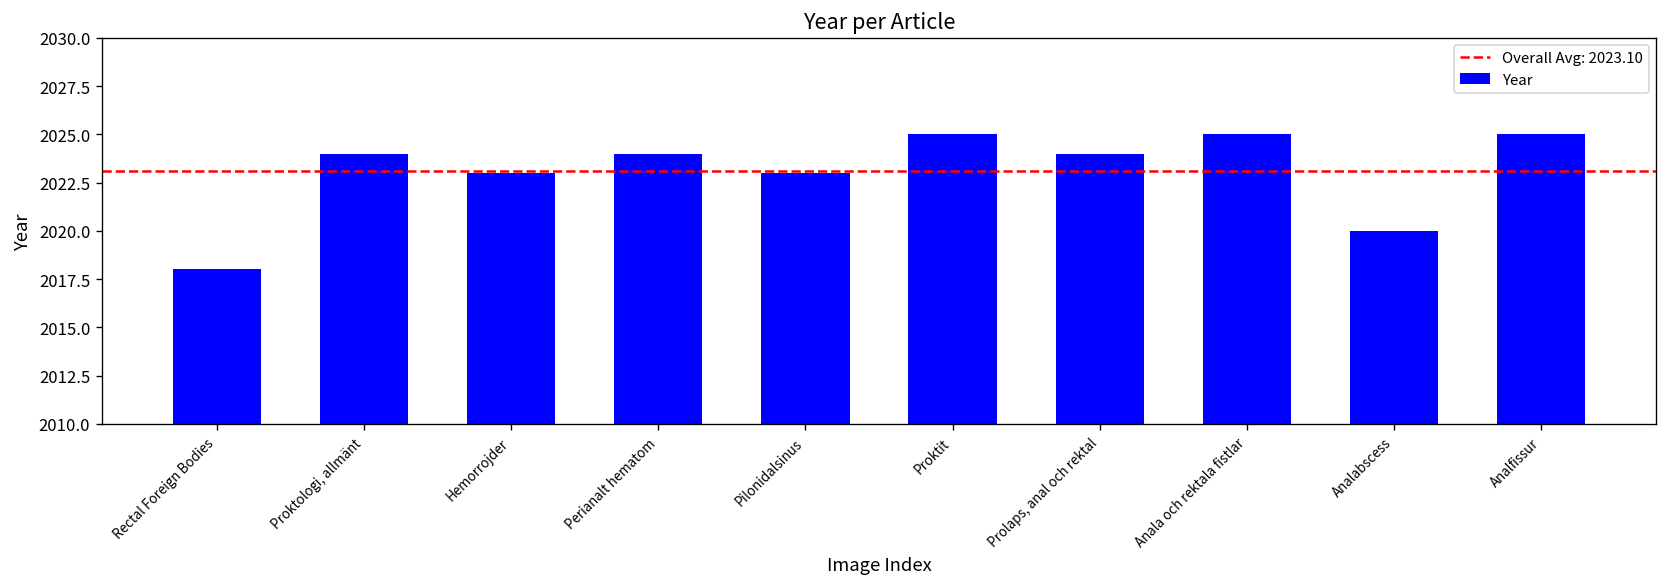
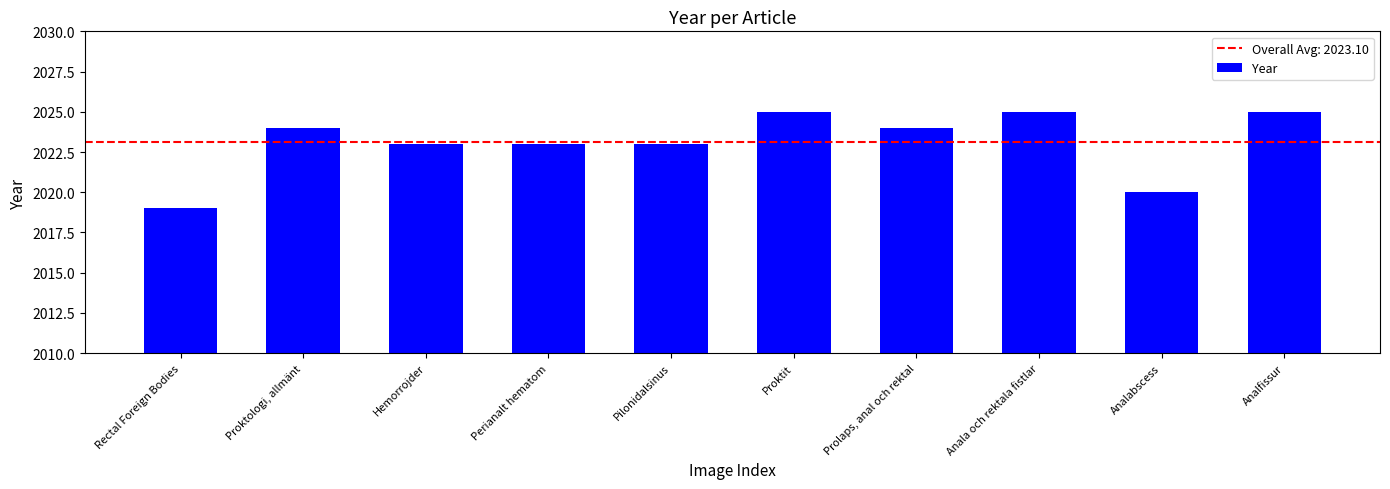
  {
-   "Rectal Foreign Bodies": 2018,
+   "Rectal Foreign Bodies": 2019,
    "Proktologi, allmänt": 2024,
    "Hemorrojder": 2023,
-   "Perianalt hematom": 2024,
+   "Perianalt hematom": 2023,
    "Pilonidalsinus": 2023,
    "Proktit": 2025,
    "Prolaps, anal och rektal": 2024,
    "Anala och rektala fistlar": 2025,
    "Analabscess": 2020,
    "Analfissur": 2025
  }
